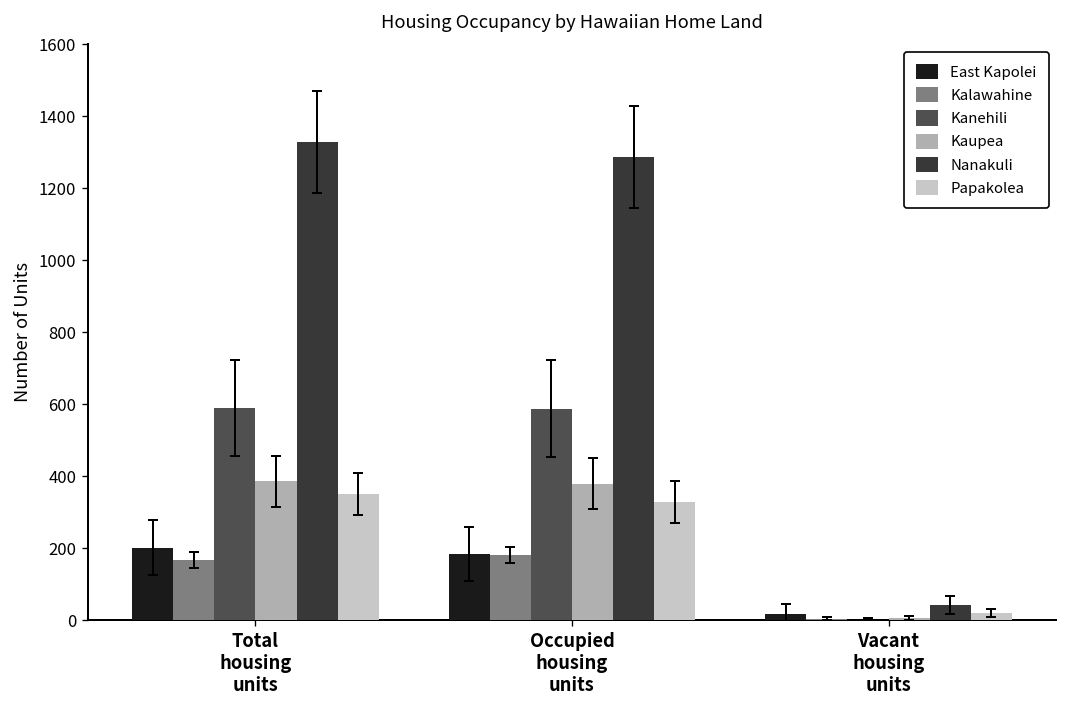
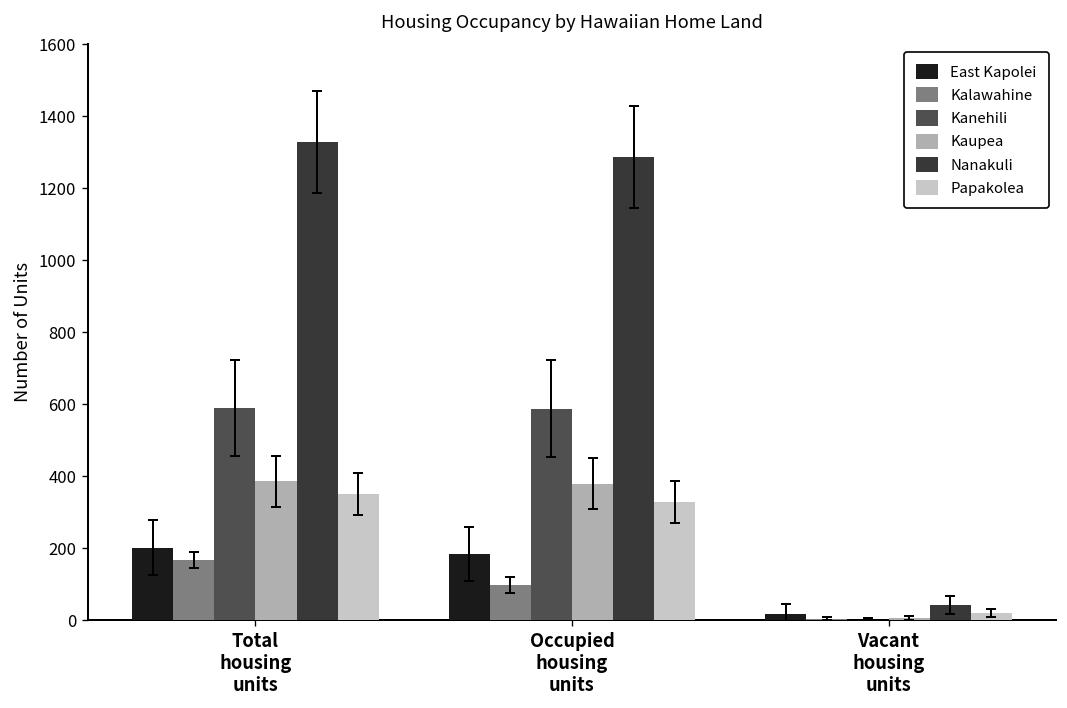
  {
    "Kalawahine": {
      "Total housing units": 170,
-     "Occupied housing units": 180
+     "Occupied housing units": 100
    }
  }
